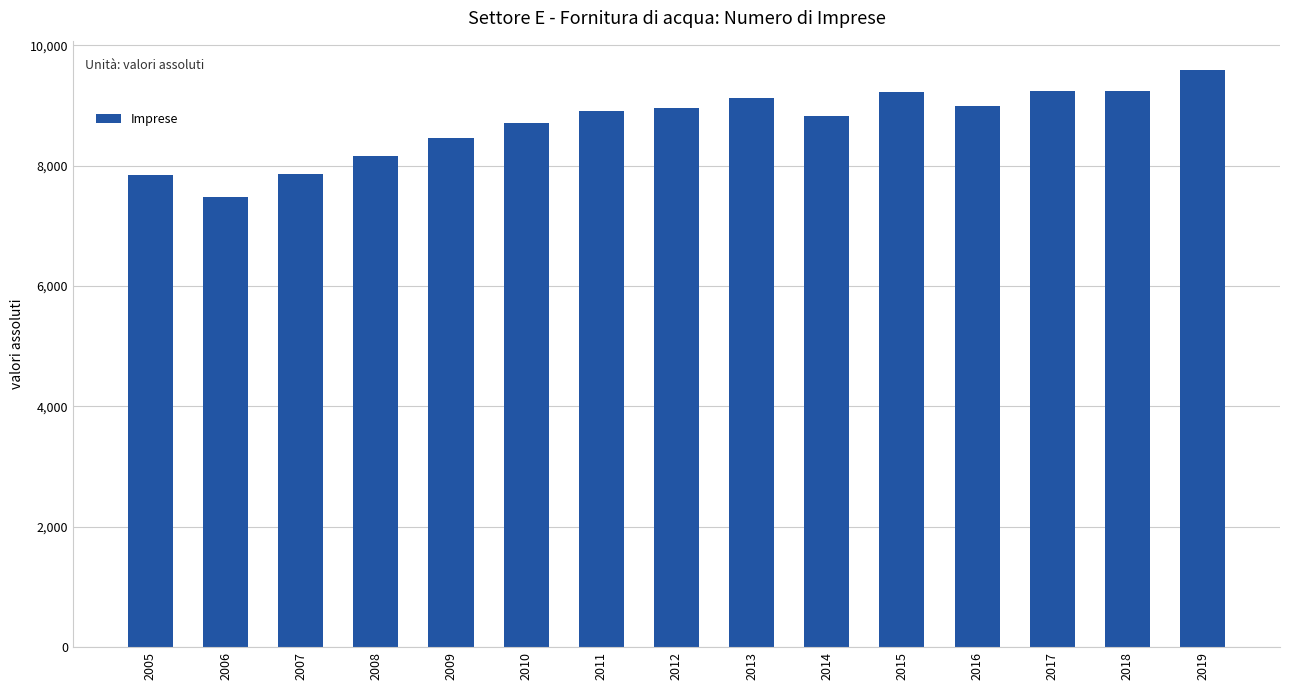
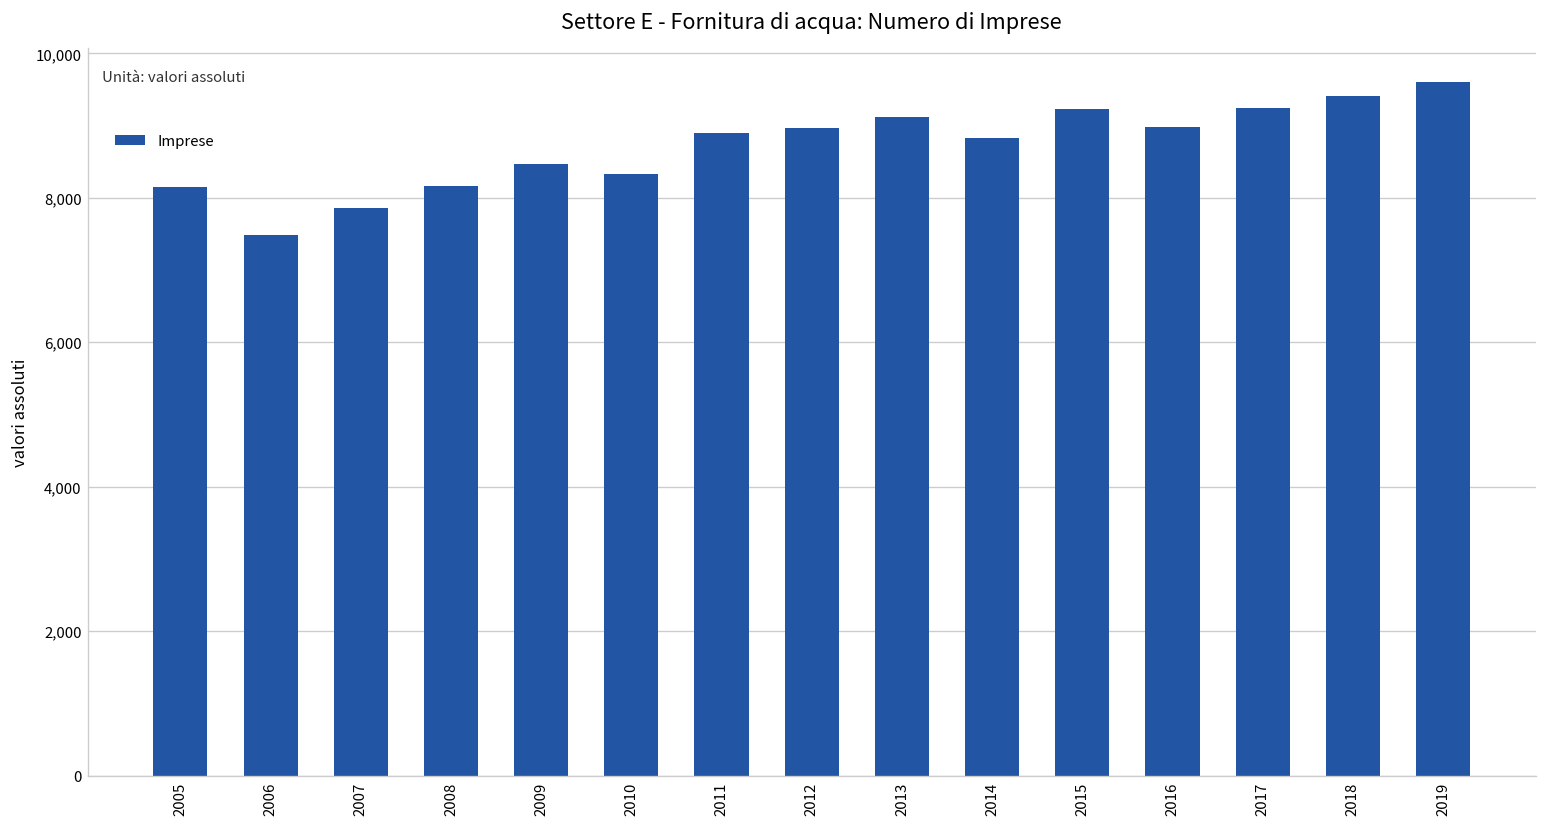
  {
-   "2005": "7,800",
+   "2005": "8,200",
    "2006": "7,500",
    "2007": "7,900",
    "2008": "8,200",
    "2009": "8,500",
-   "2010": "8,700",
+   "2010": "8,300",
    "2011": "8,900",
    "2012": "9,000",
    "2013": "9,100",
    "2014": "8,800",
    "2015": "9,200",
    "2016": "9,000",
    "2017": "9,200",
-   "2018": "9,200",
+   "2018": "9,400",
    "2019": "9,600"
  }
